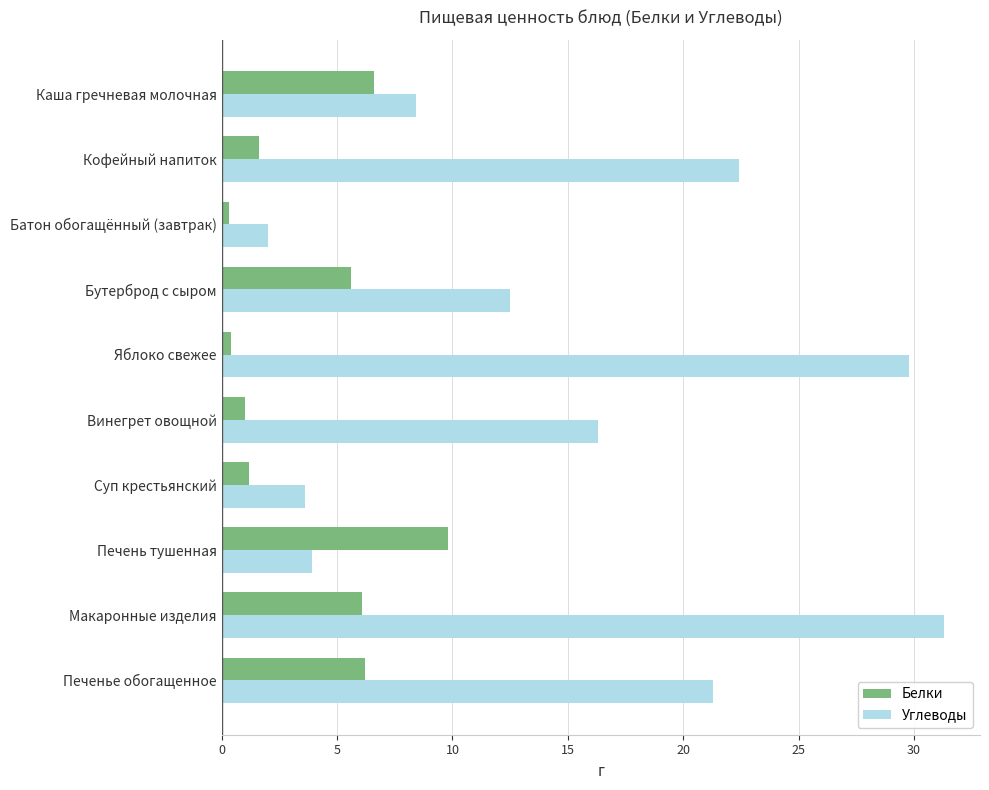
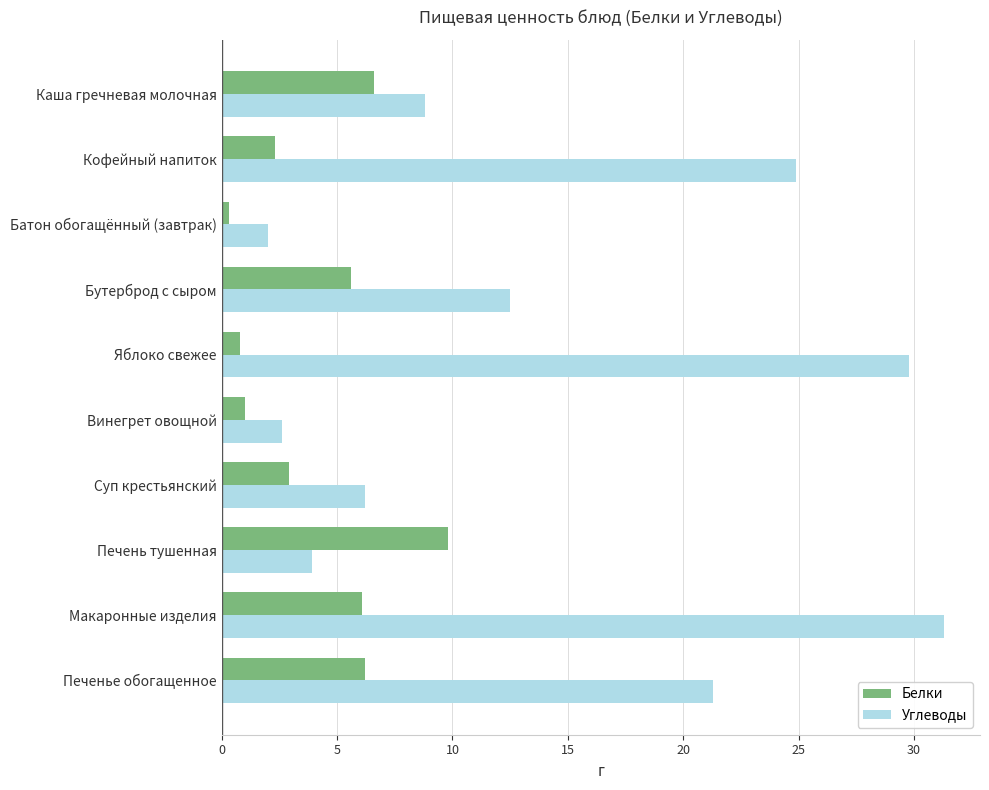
  {
    "Белки": {
      "Каша гречневая молочная": 6.6,
-     "Кофейный напиток": 1.6,
+     "Кофейный напиток": 2.3,
      "Батон обогащённый (завтрак)": 0.3,
      "Бутерброд с сыром": 5.6,
-     "Яблоко свежее": 0.4,
+     "Яблоко свежее": 0.8,
      "Винегрет овощной": 1.0,
-     "Суп крестьянский": 1.2,
+     "Суп крестьянский": 2.9,
      "Печень тушенная": 9.8,
      "Макаронные изделия": 6.1,
      "Печенье обогащенное": 6.2
    },
    "Углеводы": {
-     "Каша гречневая молочная": 8.4,
-     "Кофейный напиток": 22.4,
+     "Каша гречневая молочная": 8.8,
+     "Кофейный напиток": 24.9,
      "Батон обогащённый (завтрак)": 2.0,
      "Бутерброд с сыром": 12.5,
      "Яблоко свежее": 29.8,
-     "Винегрет овощной": 16.3,
-     "Суп крестьянский": 3.6,
+     "Винегрет овощной": 2.6,
+     "Суп крестьянский": 6.2,
      "Печень тушенная": 3.9,
      "Макаронные изделия": 31.3,
      "Печенье обогащенное": 21.3
    }
  }
